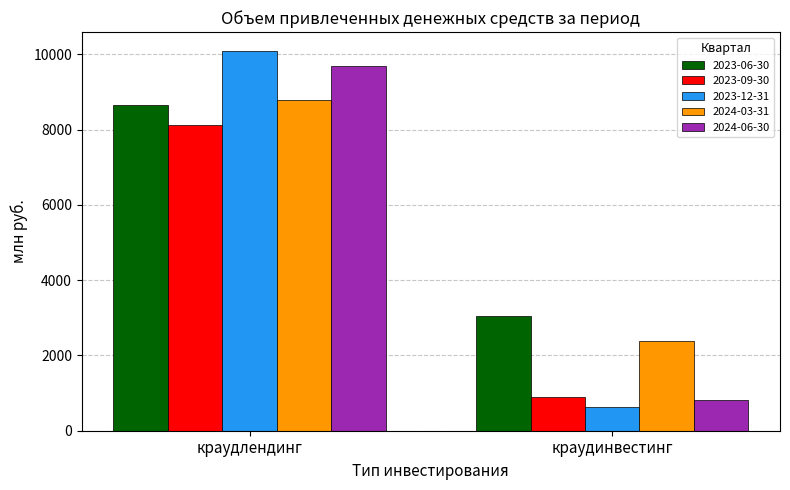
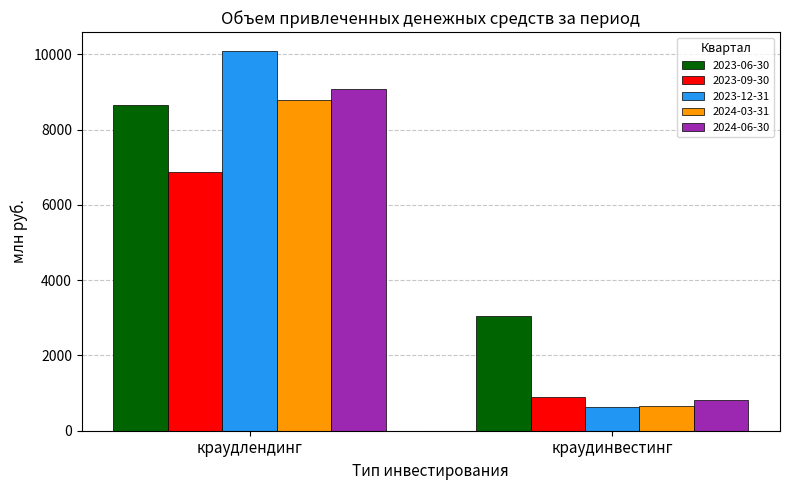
  {
    "2023-06-30": {
      "краудлендинг": 8600,
      "краудинвестинг": 3000
    },
    "2023-09-30": {
-     "краудлендинг": 8100,
+     "краудлендинг": 6900,
      "краудинвестинг": 900
    },
    "2023-12-31": {
      "краудлендинг": 10100,
      "краудинвестинг": 600
    },
    "2024-03-31": {
      "краудлендинг": 8800,
-     "краудинвестинг": 2400
+     "краудинвестинг": 700
    },
    "2024-06-30": {
-     "краудлендинг": 9700,
+     "краудлендинг": 9100,
      "краудинвестинг": 800
    }
  }
